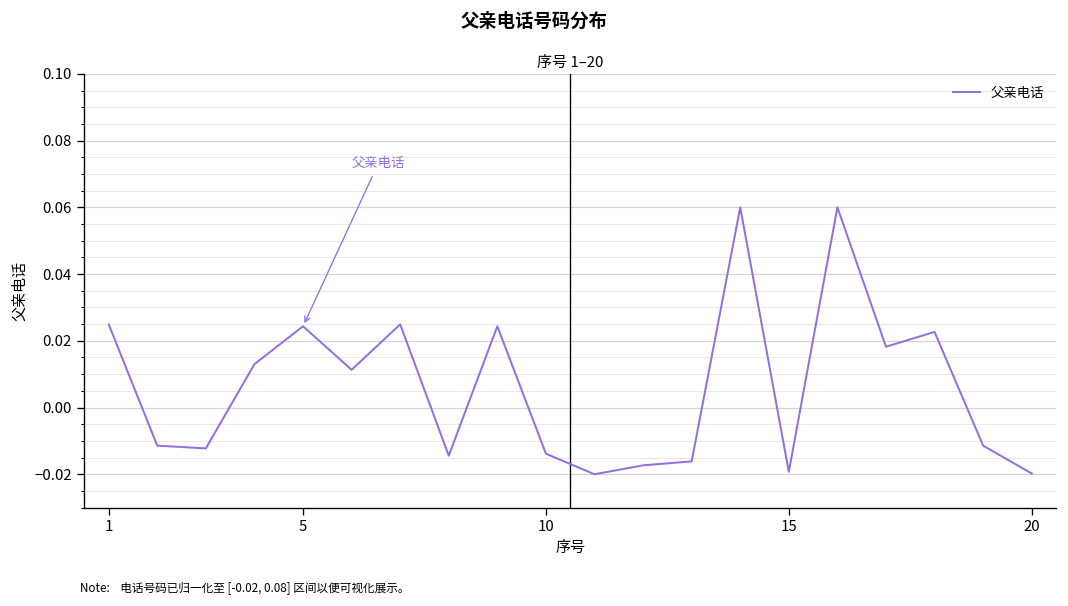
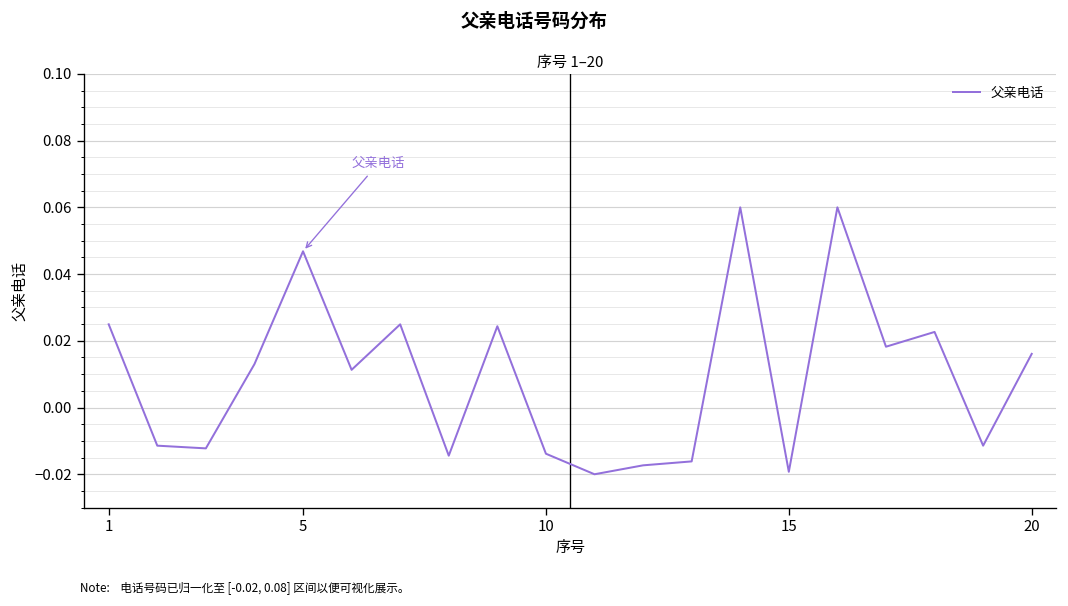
  {
    "1": 0.025,
-   "5": 0.024,
+   "5": 0.047,
    "10": -0.014,
    "15": -0.019,
-   "20": -0.020
+   "20": 0.016
  }
